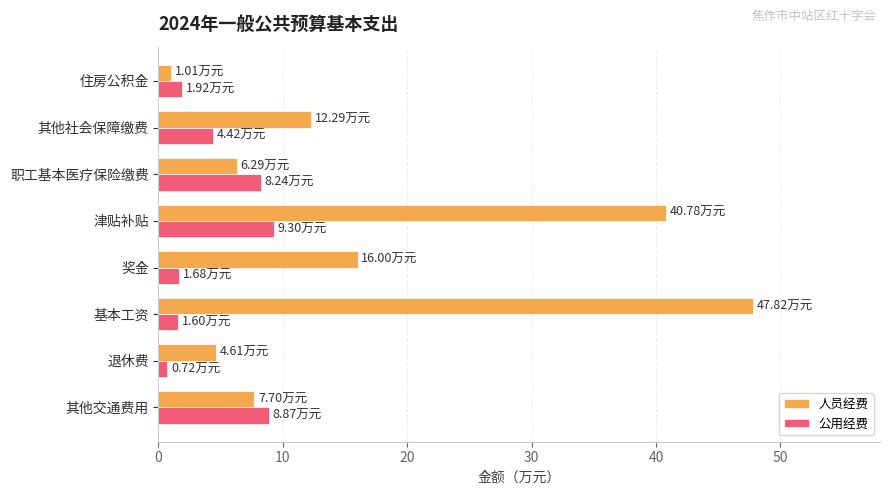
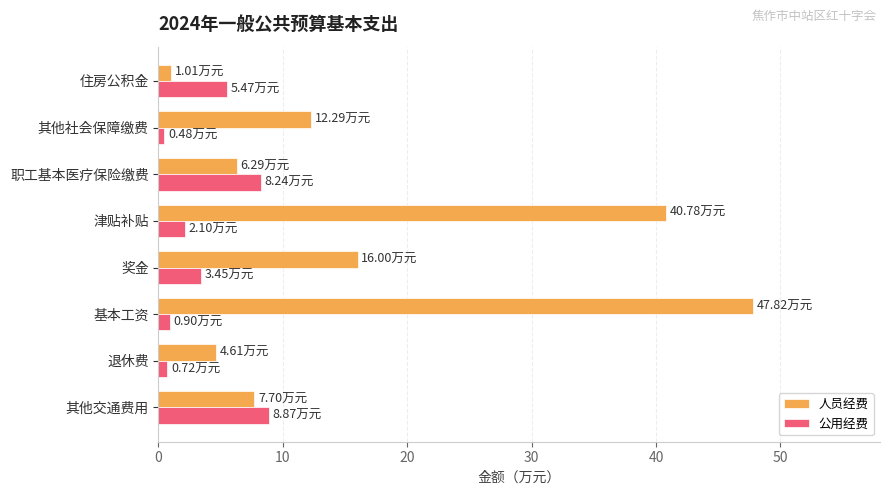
  {
    "人员经费": {
      "住房公积金": 1.01,
      "其他社会保障缴费": 12.29,
      "职工基本医疗保险缴费": 6.29,
      "津贴补贴": 40.78,
      "奖金": 16.00,
      "基本工资": 47.82,
      "退休费": 4.61,
      "其他交通费用": 7.70
    },
    "公用经费": {
-     "住房公积金": 1.92,
-     "其他社会保障缴费": 4.42,
+     "住房公积金": 5.47,
+     "其他社会保障缴费": 0.48,
      "职工基本医疗保险缴费": 8.24,
-     "津贴补贴": 9.30,
-     "奖金": 1.68,
-     "基本工资": 1.60,
+     "津贴补贴": 2.10,
+     "奖金": 3.45,
+     "基本工资": 0.90,
      "退休费": 0.72,
      "其他交通费用": 8.87
    }
  }
